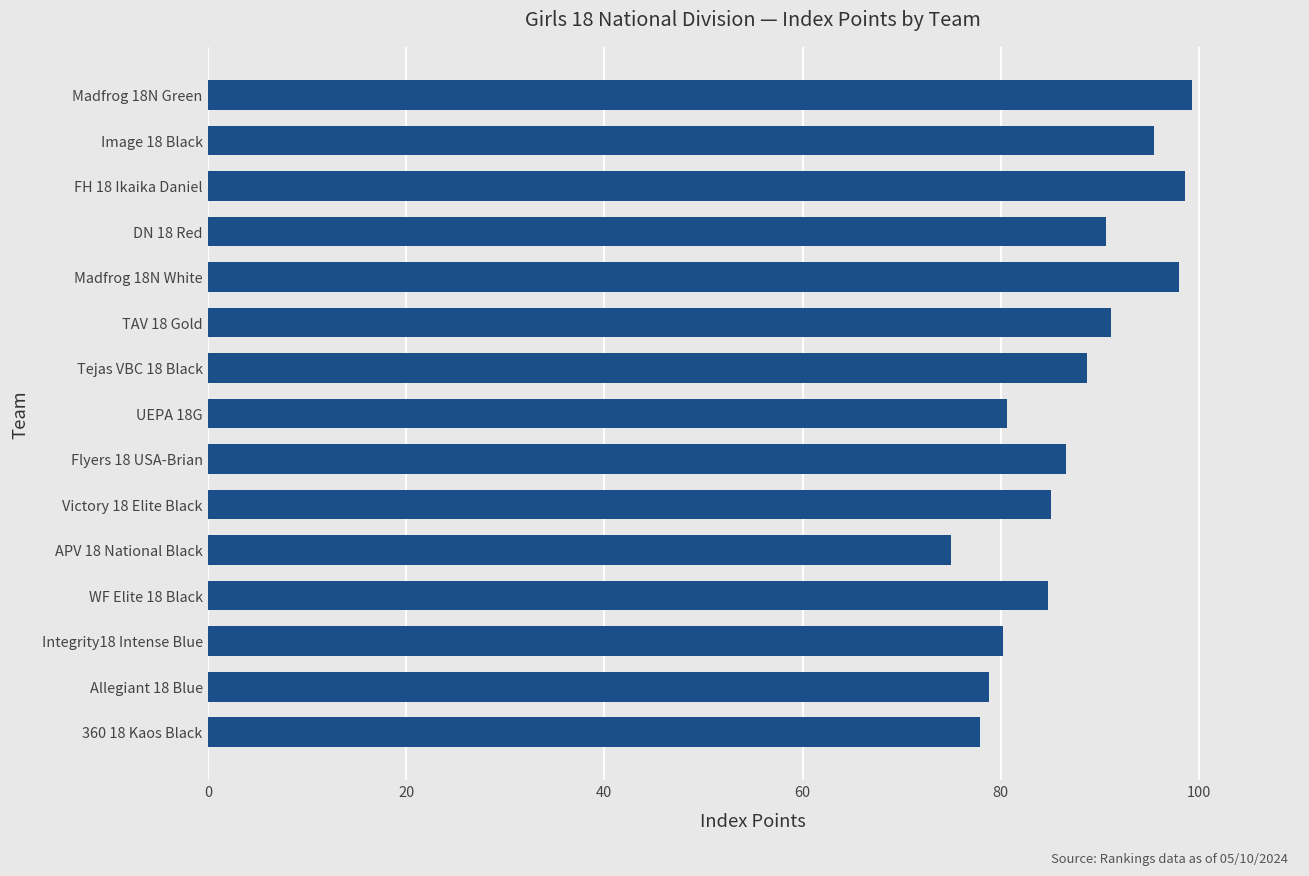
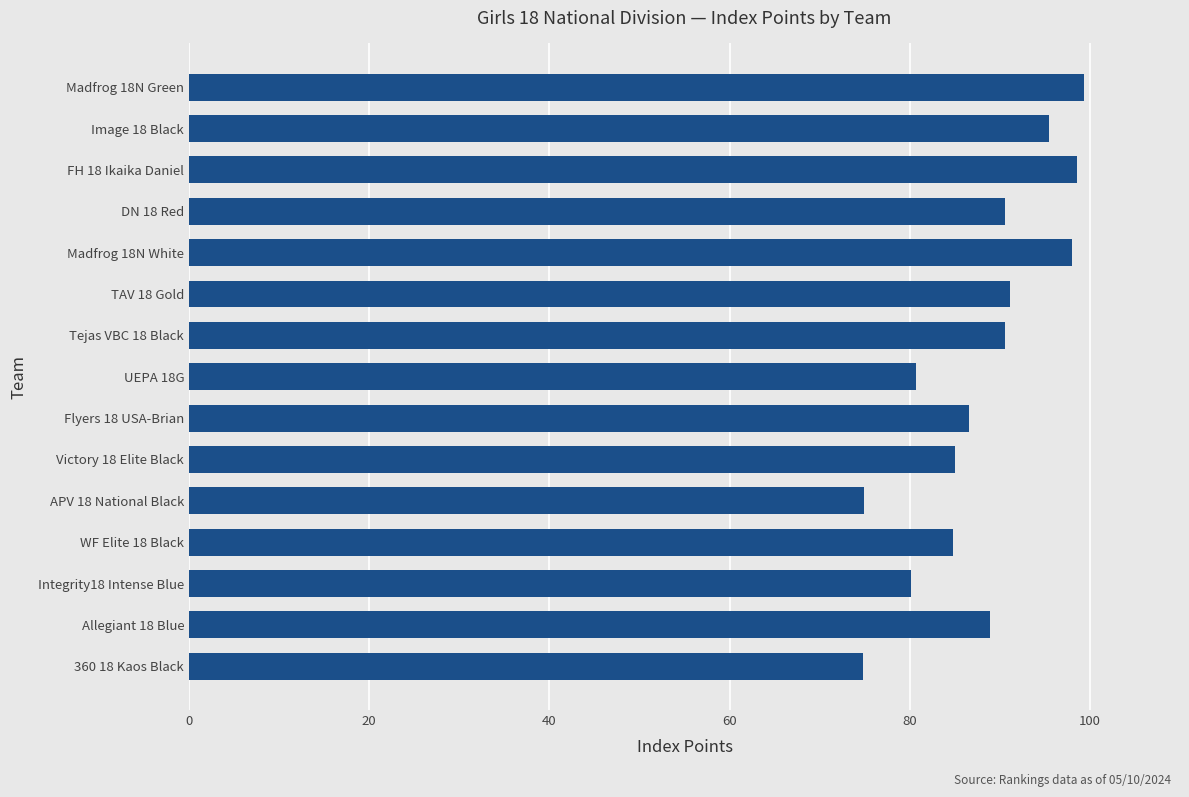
  {
    "Madfrog 18N Green": 99,
    "Image 18 Black": 95,
    "FH 18 Ikaika Daniel": 99,
    "DN 18 Red": 91,
    "Madfrog 18N White": 98,
    "TAV 18 Gold": 91,
-   "Tejas VBC 18 Black": 89,
+   "Tejas VBC 18 Black": 91,
    "UEPA 18G": 81,
    "Flyers 18 USA-Brian": 87,
    "Victory 18 Elite Black": 85,
    "APV 18 National Black": 75,
    "WF Elite 18 Black": 85,
    "Integrity18 Intense Blue": 80,
-   "Allegiant 18 Blue": 79,
-   "360 18 Kaos Black": 78
+   "Allegiant 18 Blue": 89,
+   "360 18 Kaos Black": 75
  }
